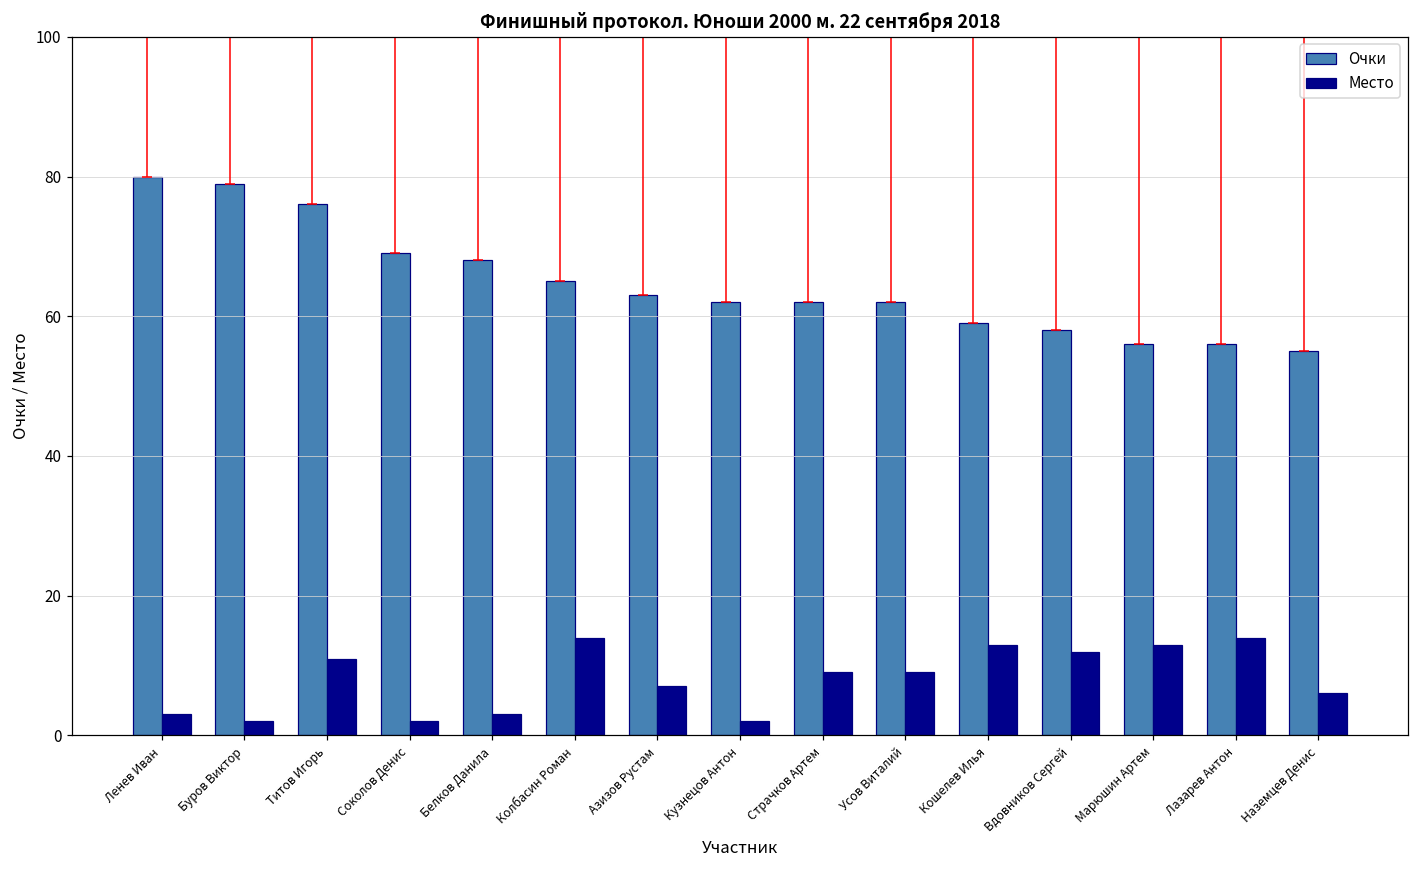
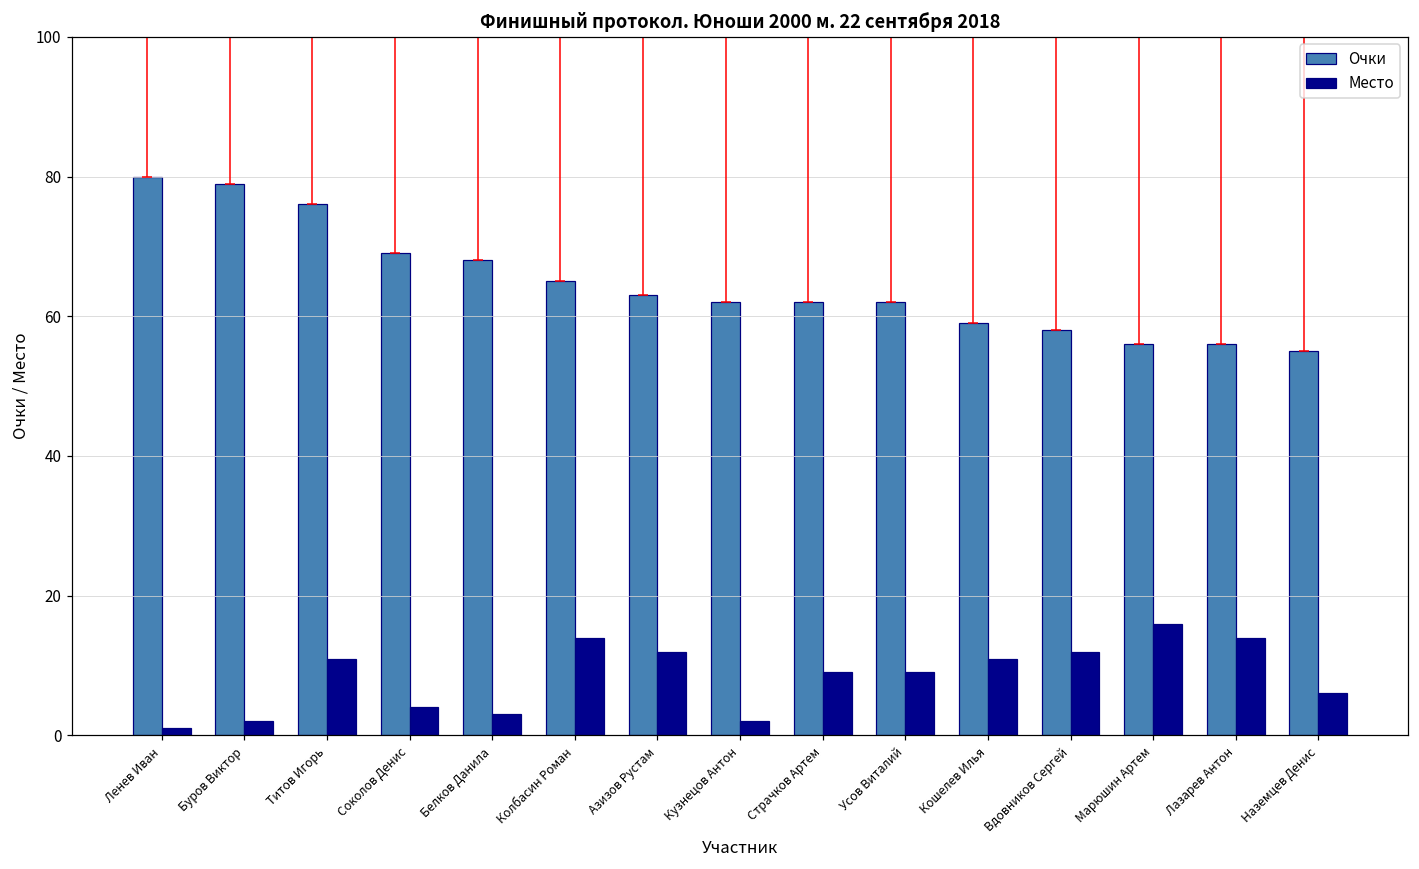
  {
    "Место": {
-     "Ленев Иван": 3,
+     "Ленев Иван": 1,
      "Буров Виктор": 2,
      "Титов Игорь": 11,
-     "Соколов Денис": 2,
+     "Соколов Денис": 4,
      "Белков Данила": 3,
      "Колбасин Роман": 14,
-     "Азизов Рустам": 7,
+     "Азизов Рустам": 12,
      "Кузнецов Антон": 2,
      "Страчков Артем": 9,
      "Усов Виталий": 9,
-     "Кошелев Илья": 13,
+     "Кошелев Илья": 11,
      "Вдовников Сергей": 12,
-     "Марюшин Артем": 13,
+     "Марюшин Артем": 16,
      "Лазарев Антон": 14,
      "Наземцев Денис": 6
    }
  }
